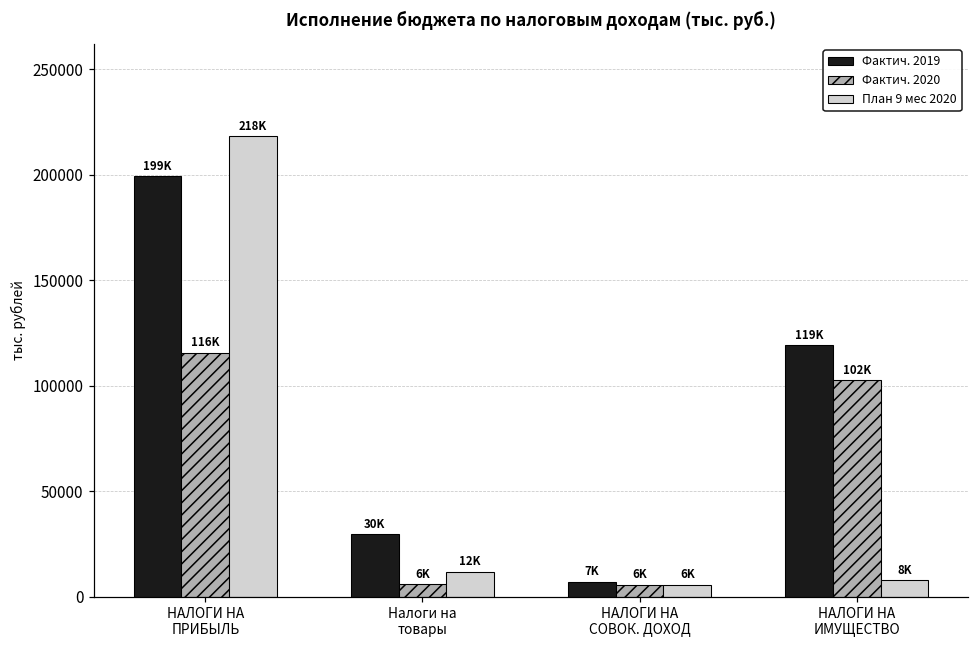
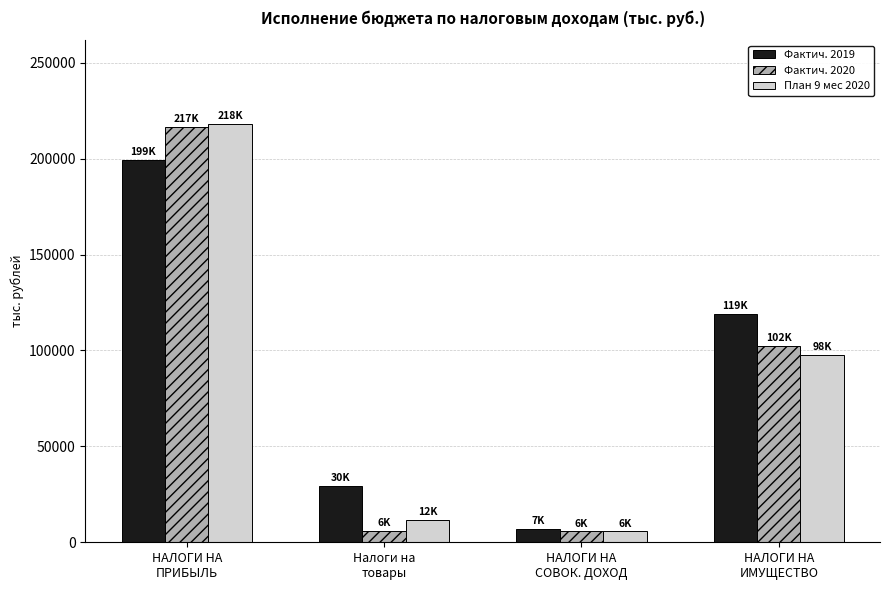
  {
    "Фактич. 2019": {
      "НАЛОГИ НА ПРИБЫЛЬ": "199K",
      "Налоги на товары": "30K",
      "НАЛОГИ НА СОВОК. ДОХОД": "7K",
      "НАЛОГИ НА ИМУЩЕСТВО": "119K"
    },
    "Фактич. 2020": {
-     "НАЛОГИ НА ПРИБЫЛЬ": "116K",
+     "НАЛОГИ НА ПРИБЫЛЬ": "217K",
      "Налоги на товары": "6K",
      "НАЛОГИ НА СОВОК. ДОХОД": "6K",
      "НАЛОГИ НА ИМУЩЕСТВО": "102K"
    },
    "План 9 мес 2020": {
      "НАЛОГИ НА ПРИБЫЛЬ": "218K",
      "Налоги на товары": "12K",
      "НАЛОГИ НА СОВОК. ДОХОД": "6K",
-     "НАЛОГИ НА ИМУЩЕСТВО": "8K"
+     "НАЛОГИ НА ИМУЩЕСТВО": "98K"
    }
  }
